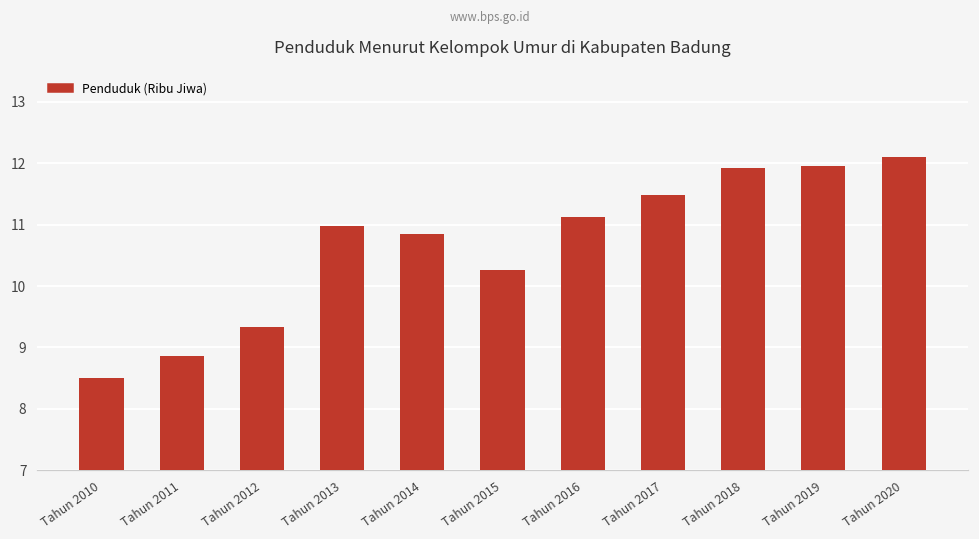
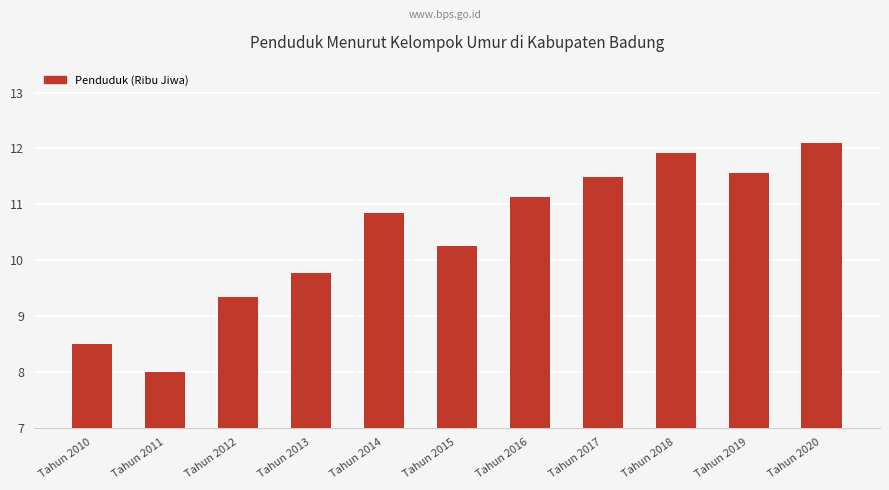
  {
    "Tahun 2010": 8.5,
-   "Tahun 2011": 8.9,
+   "Tahun 2011": 8.0,
    "Tahun 2012": 9.3,
-   "Tahun 2013": 11.0,
+   "Tahun 2013": 9.8,
    "Tahun 2014": 10.8,
    "Tahun 2015": 10.3,
    "Tahun 2016": 11.1,
    "Tahun 2017": 11.5,
    "Tahun 2018": 11.9,
-   "Tahun 2019": 12.0,
+   "Tahun 2019": 11.6,
    "Tahun 2020": 12.1
  }
